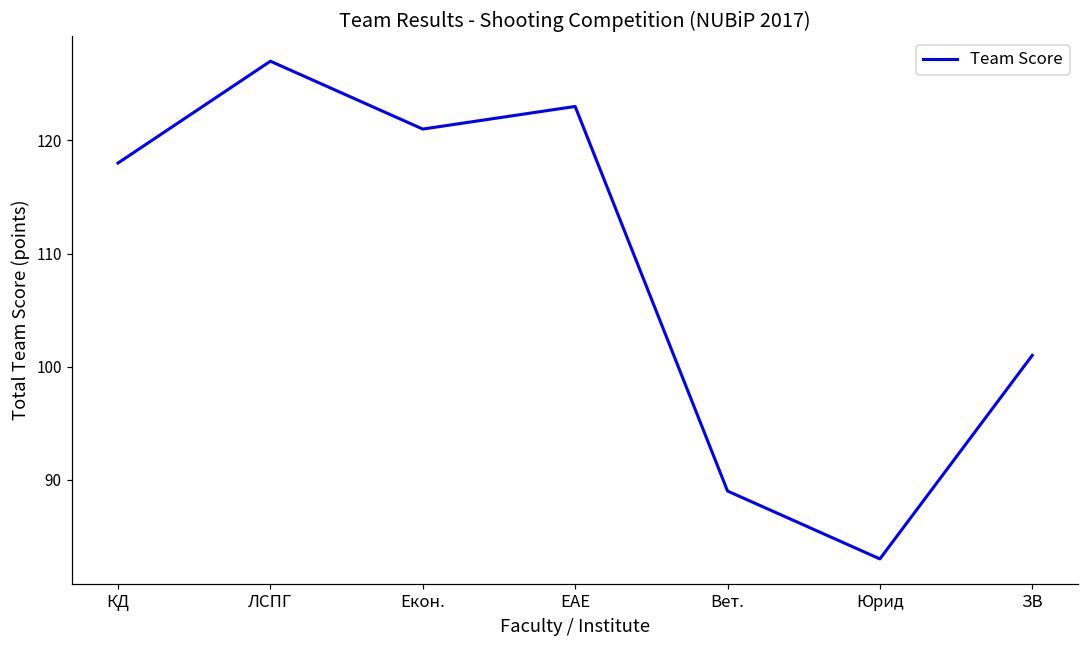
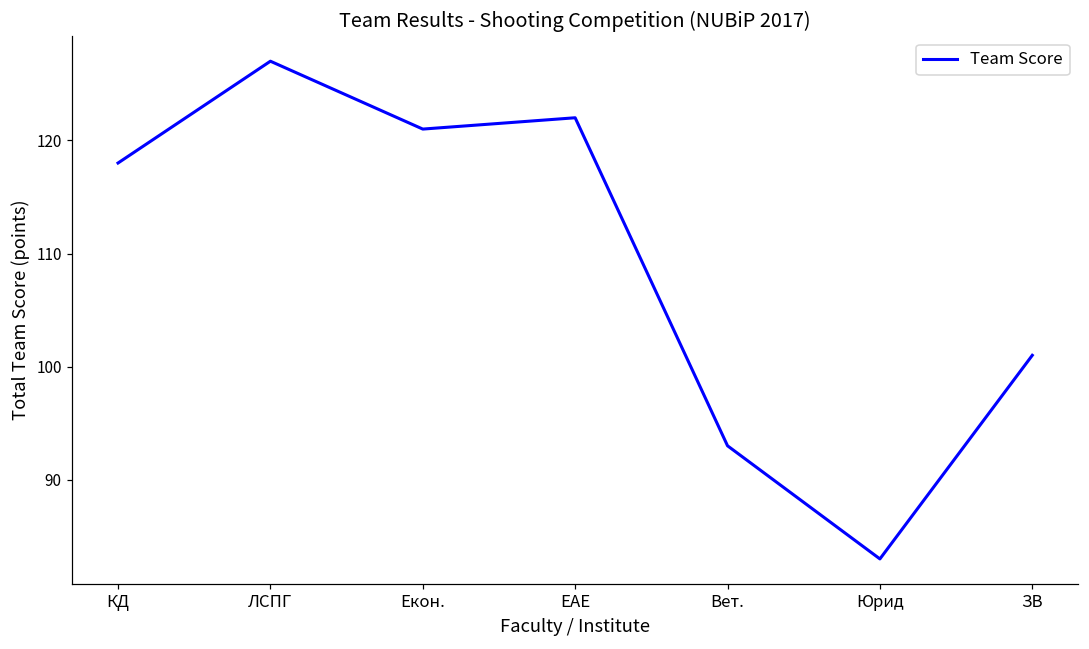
  {
    "КД": 118,
    "ЛСПГ": 127,
    "Екон.": 121,
-   "ЕАЕ": 123,
-   "Вет.": 89,
+   "ЕАЕ": 122,
+   "Вет.": 93,
    "Юрид": 83,
    "ЗВ": 101
  }
